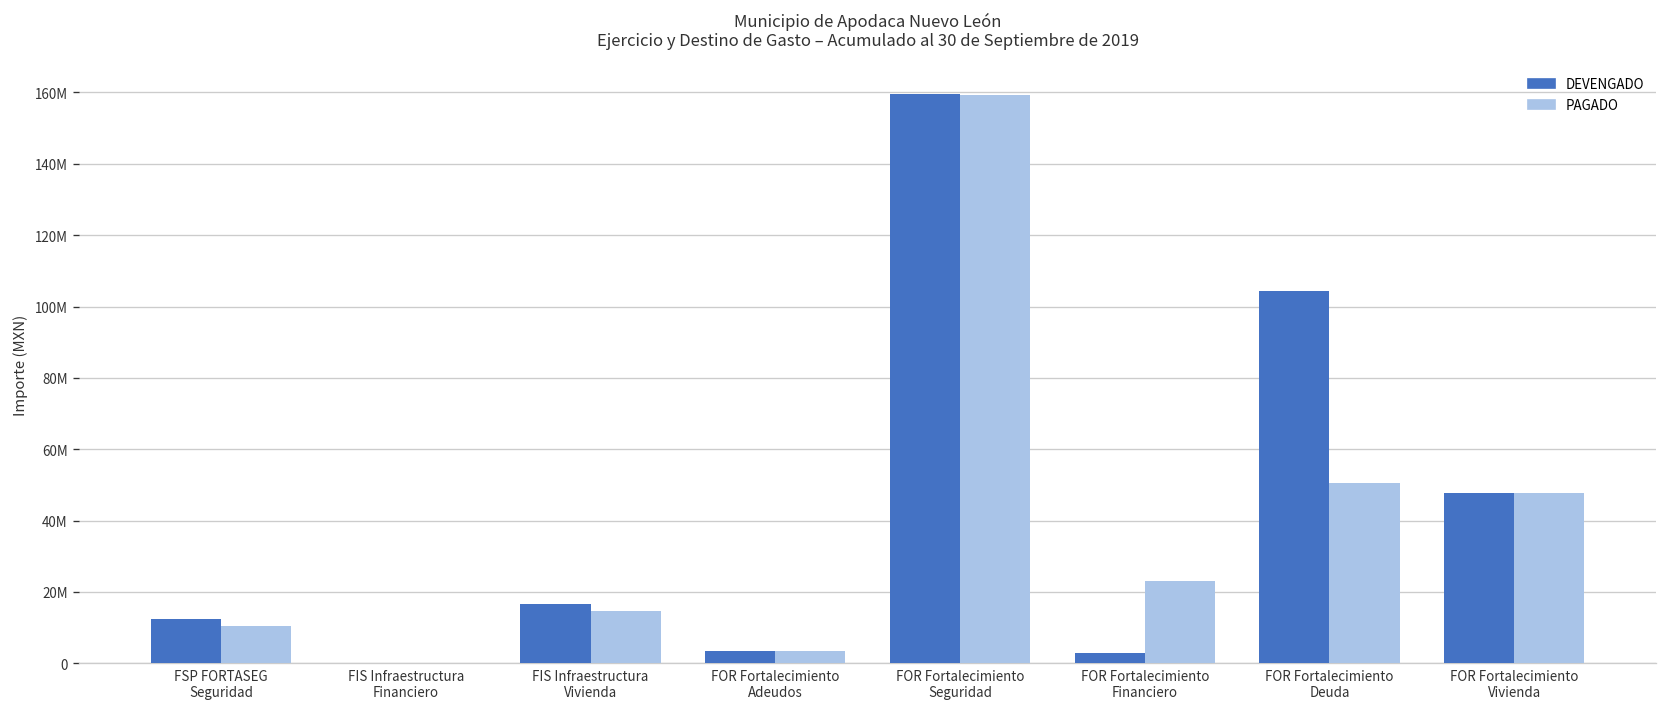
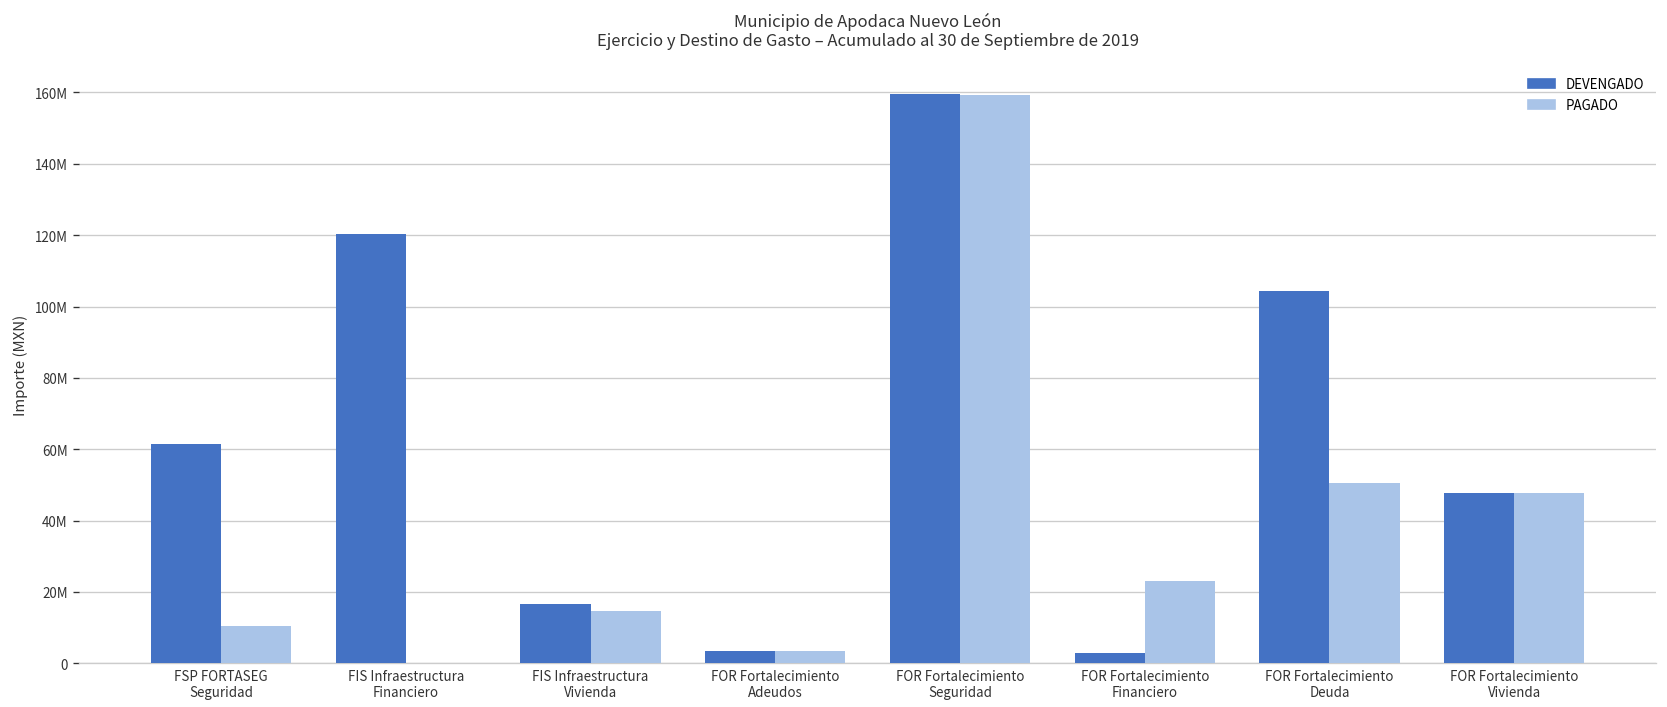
  {
    "DEVENGADO": {
-     "FSP FORTASEG Seguridad": 13000000,
-     "FIS Infraestructura Financiero": 0,
+     "FSP FORTASEG Seguridad": 61000000,
+     "FIS Infraestructura Financiero": 120000000,
      "FIS Infraestructura Vivienda": 16000000,
      "FOR Fortalecimiento Adeudos": 3000000,
      "FOR Fortalecimiento Seguridad": 160000000,
      "FOR Fortalecimiento Financiero": 3000000,
      "FOR Fortalecimiento Deuda": 104000000,
      "FOR Fortalecimiento Vivienda": 48000000
    },
    "PAGADO": {
      "FSP FORTASEG Seguridad": 11000000,
      "FIS Infraestructura Vivienda": 15000000,
      "FOR Fortalecimiento Adeudos": 3000000,
      "FOR Fortalecimiento Seguridad": 159000000,
      "FOR Fortalecimiento Financiero": 23000000,
      "FOR Fortalecimiento Deuda": 51000000,
      "FOR Fortalecimiento Vivienda": 48000000
    }
  }
